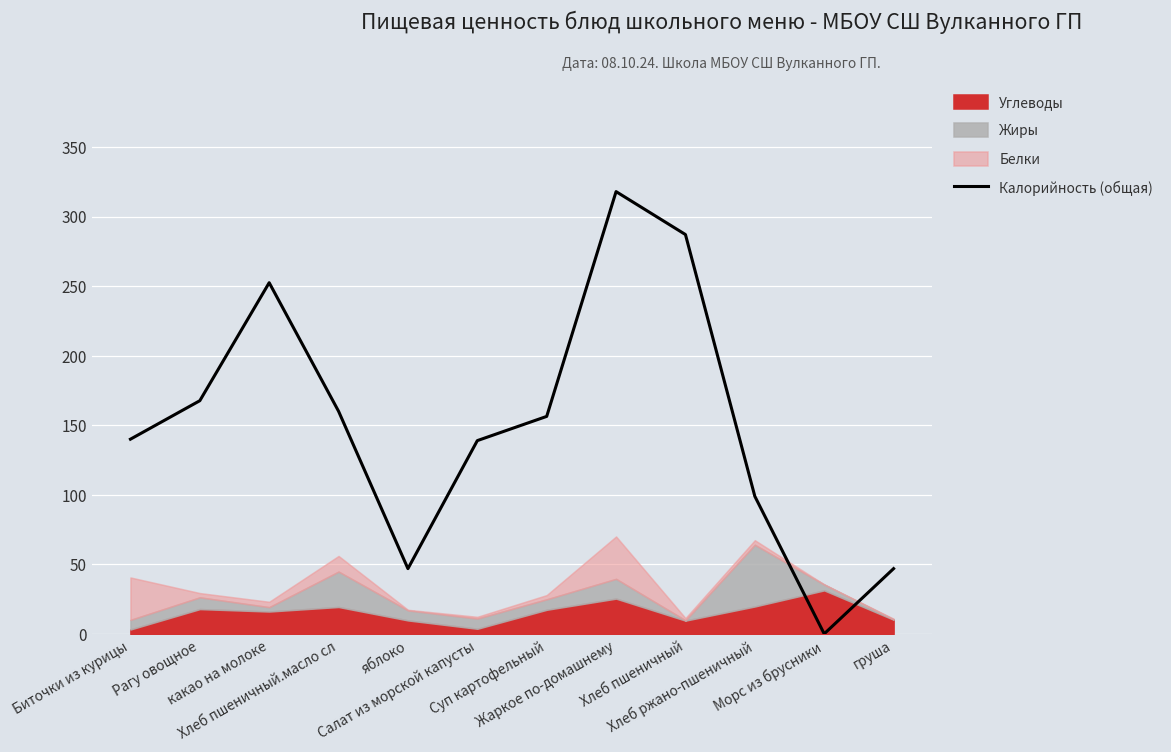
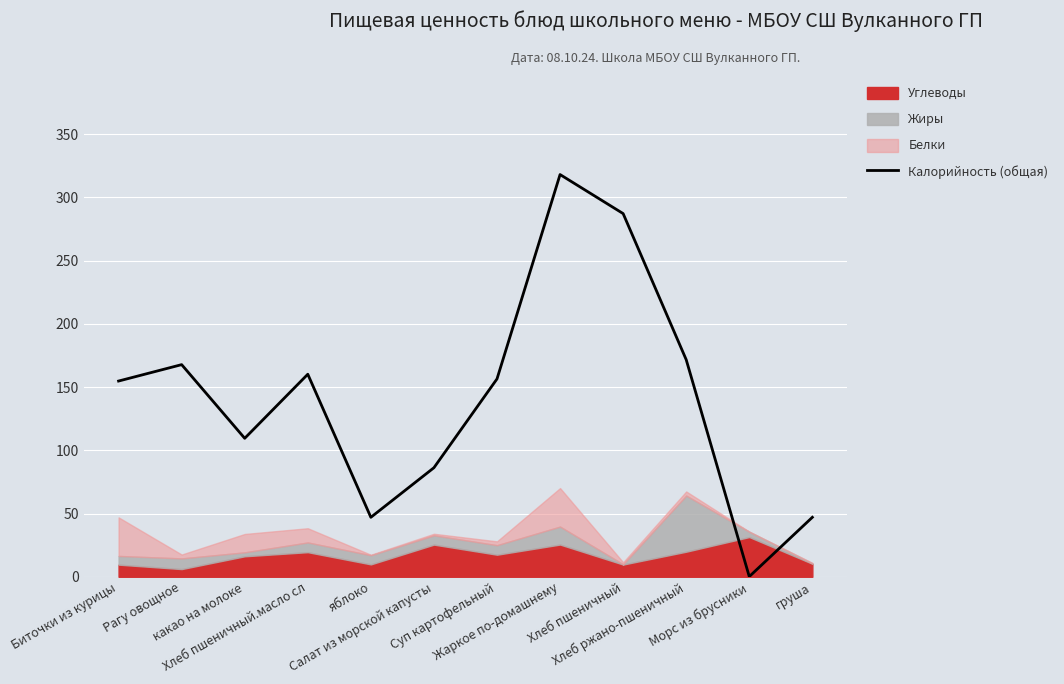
  {
    "Калорийность (общая)": {
-     "Биточки из курицы": 140,
+     "Биточки из курицы": 155,
      "Рагу овощное": 168,
-     "какао на молоке": 252,
+     "какао на молоке": 109,
      "Хлеб пшеничный.масло сл": 160,
      "яблоко": 47,
-     "Салат из морской капусты": 139,
+     "Салат из морской капусты": 86,
      "Суп картофельный": 156,
      "Жаркое по-домашнему": 318,
      "Хлеб пшеничный": 287,
-     "Хлеб ржано-пшеничный": 99,
+     "Хлеб ржано-пшеничный": 172,
      "Морс из брусники": 0,
      "груша": 47
    },
    "Углеводы": {
-     "Биточки из курицы": 3,
-     "Рагу овощное": 18,
+     "Биточки из курицы": 10,
+     "Рагу овощное": 6,
      "какао на молоке": 16,
      "Хлеб пшеничный.масло сл": 19,
      "яблоко": 10,
-     "Салат из морской капусты": 4,
+     "Салат из морской капусты": 25,
      "Суп картофельный": 17,
      "Жаркое по-домашнему": 25,
      "Хлеб ржано-пшеничный": 20,
      "Морс из брусники": 31
    },
    "Жиры": {
      "Биточки из курицы": 7,
      "Рагу овощное": 8,
      "какао на молоке": 3,
-     "Хлеб пшеничный.масло сл": 25,
+     "Хлеб пшеничный.масло сл": 8,
      "Суп картофельный": 7,
      "Жаркое по-домашнему": 14,
      "Хлеб ржано-пшеничный": 44
    },
    "Белки": {
      "Биточки из курицы": 31,
      "Рагу овощное": 3,
-     "какао на молоке": 4,
+     "какао на молоке": 15,
      "Хлеб пшеничный.масло сл": 11,
      "Суп картофельный": 3,
      "Жаркое по-домашнему": 30,
      "Хлеб ржано-пшеничный": 3
    }
  }
